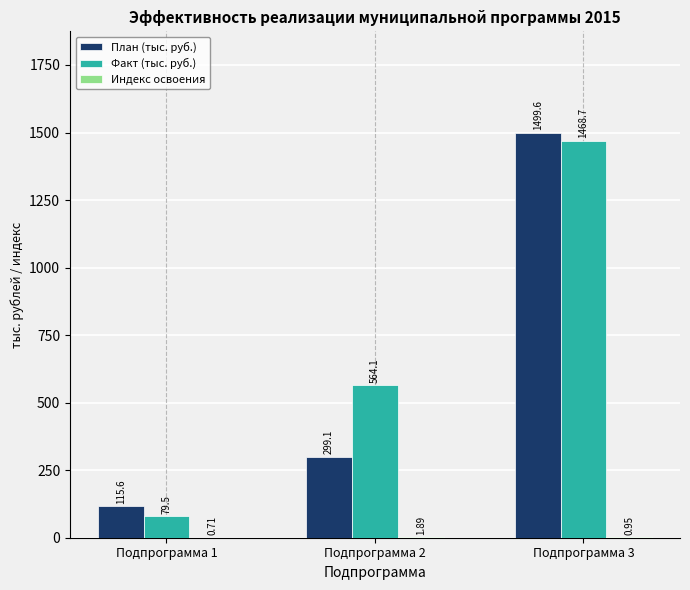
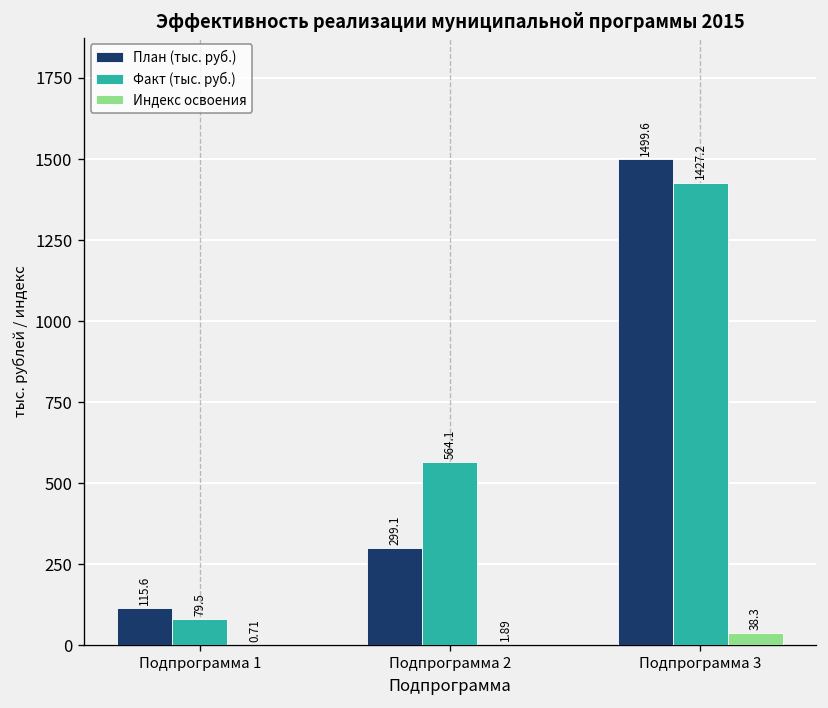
  {
    "План (тыс. руб.)": {
      "Подпрограмма 1": 115.6,
      "Подпрограмма 2": 299.1,
      "Подпрограмма 3": 1499.6
    },
    "Факт (тыс. руб.)": {
      "Подпрограмма 1": 79.5,
      "Подпрограмма 2": 564.1,
-     "Подпрограмма 3": 1468.7
+     "Подпрограмма 3": 1427.2
    },
    "Индекс освоения": {
      "Подпрограмма 1": 0.71,
      "Подпрограмма 2": 1.89,
-     "Подпрограмма 3": 0.95
+     "Подпрограмма 3": 38.3
    }
  }
